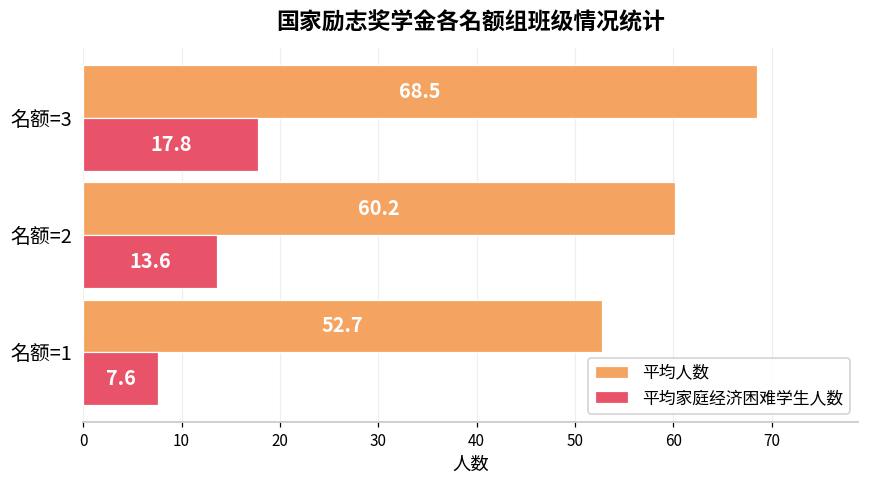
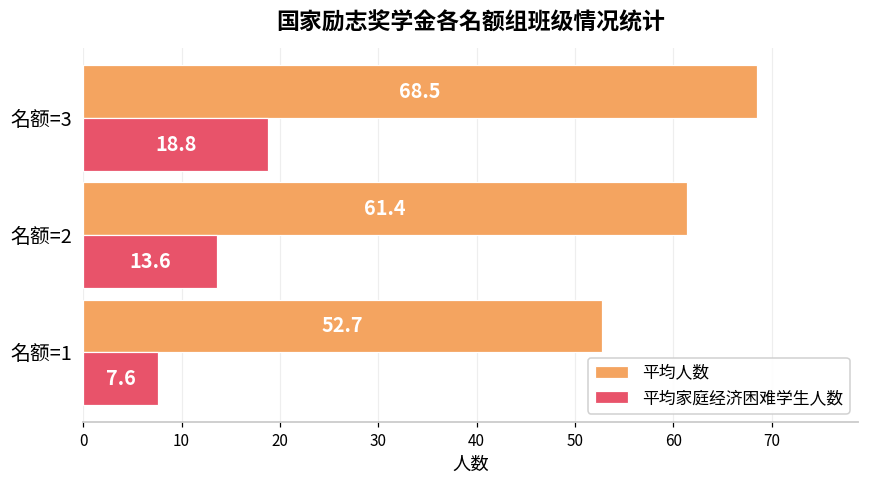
  {
    "平均人数": {
      "名额=3": 68.5,
-     "名额=2": 60.2,
+     "名额=2": 61.4,
      "名额=1": 52.7
    },
    "平均家庭经济困难学生人数": {
-     "名额=3": 17.8,
+     "名额=3": 18.8,
      "名额=2": 13.6,
      "名额=1": 7.6
    }
  }
